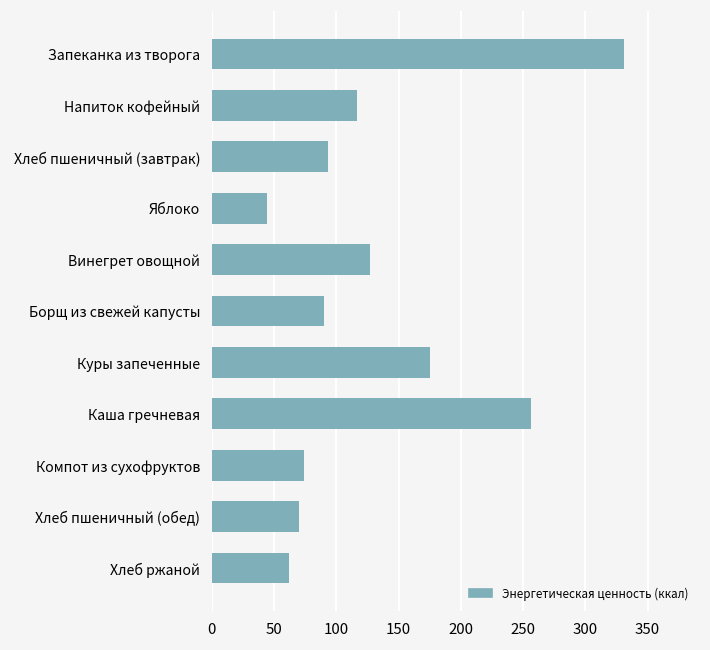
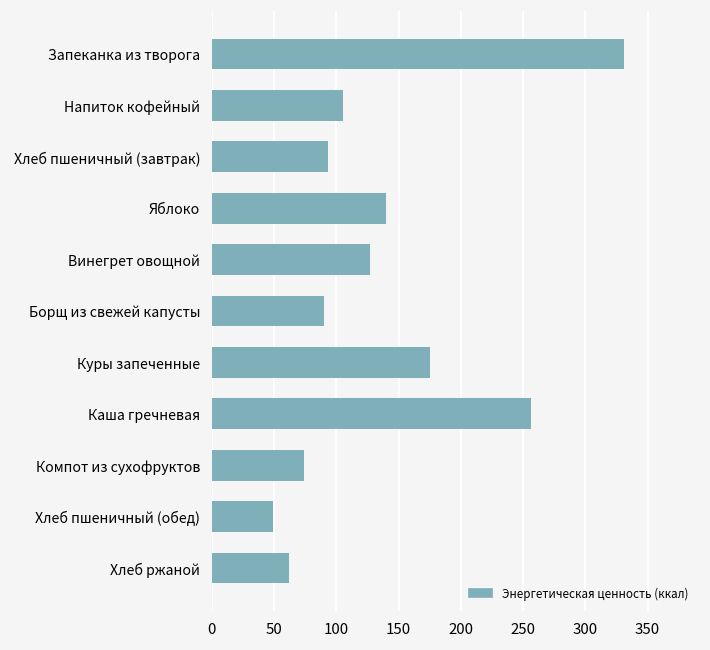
  {
    "Запеканка из творога": 331,
-   "Напиток кофейный": 117,
+   "Напиток кофейный": 106,
    "Хлеб пшеничный (завтрак)": 93,
-   "Яблоко": 44,
+   "Яблоко": 140,
    "Винегрет овощной": 127,
    "Борщ из свежей капусты": 90,
    "Куры запеченные": 176,
    "Каша гречневая": 256,
    "Компот из сухофруктов": 74,
-   "Хлеб пшеничный (обед)": 70,
+   "Хлеб пшеничный (обед)": 49,
    "Хлеб ржаной": 62
  }
